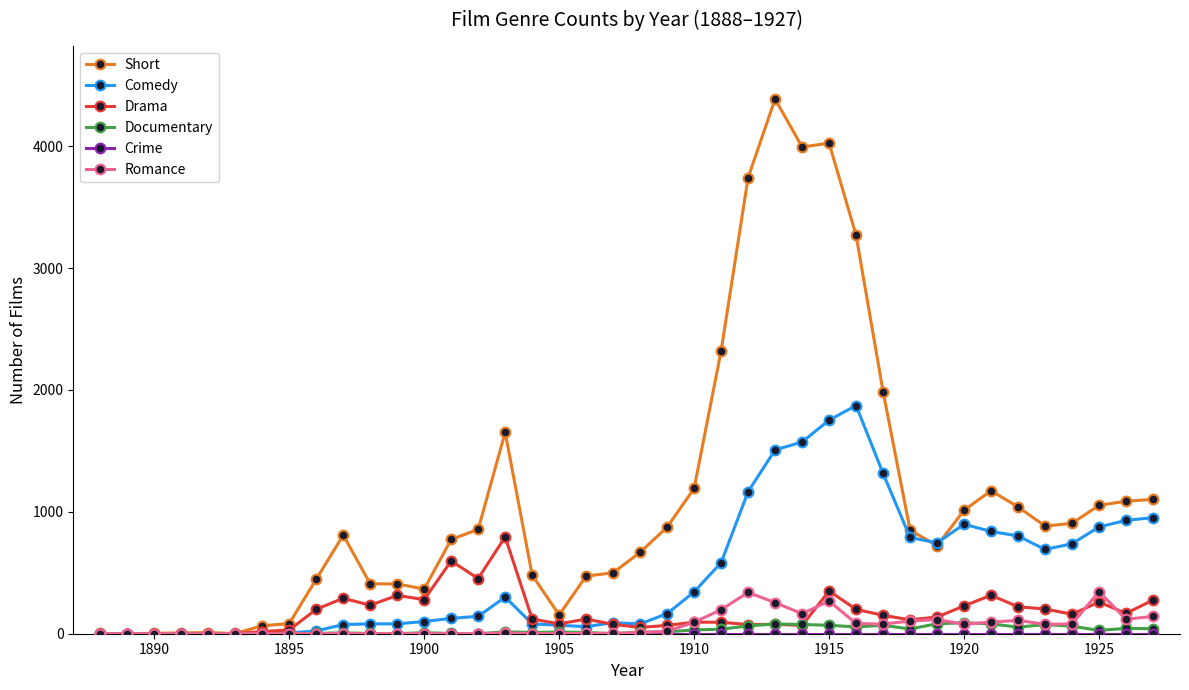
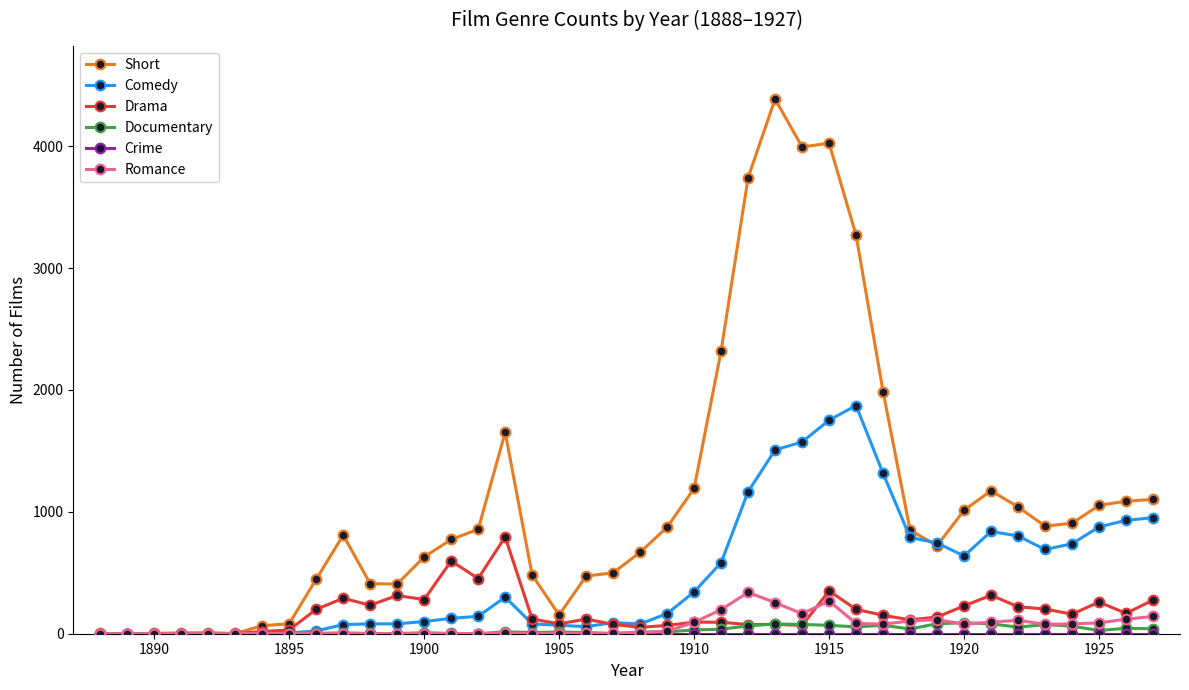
  {
    "Short": {
      "1895": 80,
-     "1900": 370,
+     "1900": 630,
      "1905": 150,
      "1910": 1190,
      "1915": 4020,
      "1920": 1010,
      "1925": 1050
    },
    "Comedy": {
      "1900": 100,
      "1910": 340,
      "1915": 1750,
-     "1920": 900,
+     "1920": 640,
      "1925": 880
    },
    "Drama": {
      "1895": 30,
      "1900": 280,
      "1915": 350,
      "1920": 230,
      "1925": 260
    },
    "Documentary": {
      "1910": 30,
      "1915": 70,
      "1925": 30
    },
    "Crime": {
      "1910": 0,
      "1915": 0,
      "1920": 0,
      "1925": 0
    },
    "Romance": {
      "1915": 270,
-     "1925": 350
+     "1925": 90
    }
  }
